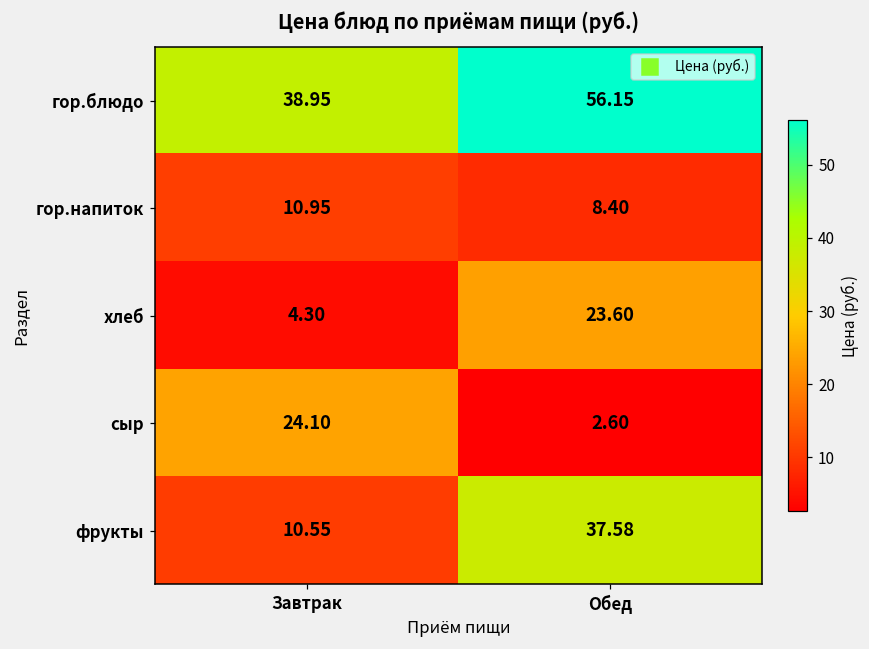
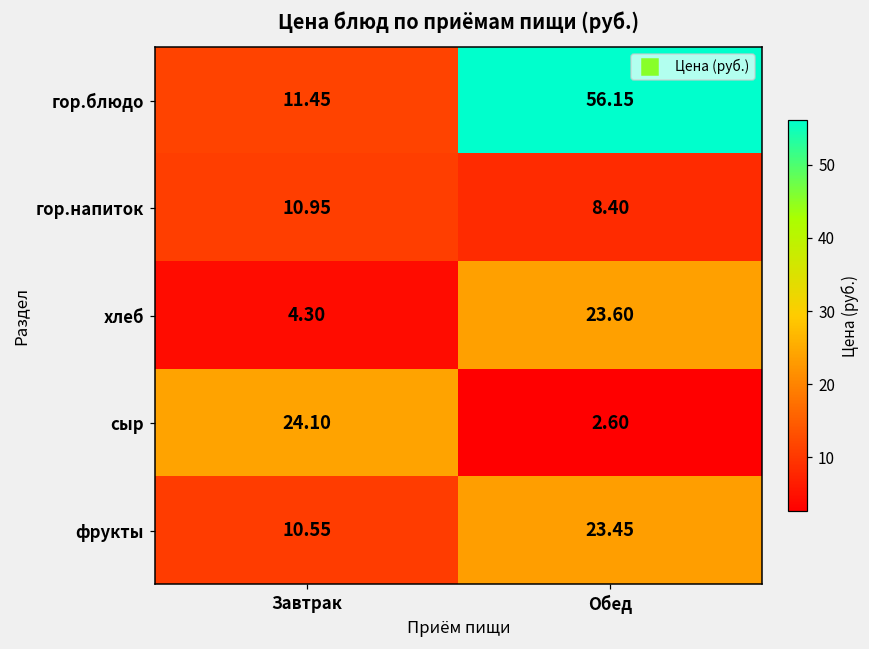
  {
    "гор.блюдо": {
-     "Завтрак": 38.95,
+     "Завтрак": 11.45,
      "Обед": 56.15
    },
    "гор.напиток": {
      "Завтрак": 10.95,
      "Обед": 8.40
    },
    "хлеб": {
      "Завтрак": 4.30,
      "Обед": 23.60
    },
    "сыр": {
      "Завтрак": 24.10,
      "Обед": 2.60
    },
    "фрукты": {
      "Завтрак": 10.55,
-     "Обед": 37.58
+     "Обед": 23.45
    }
  }
